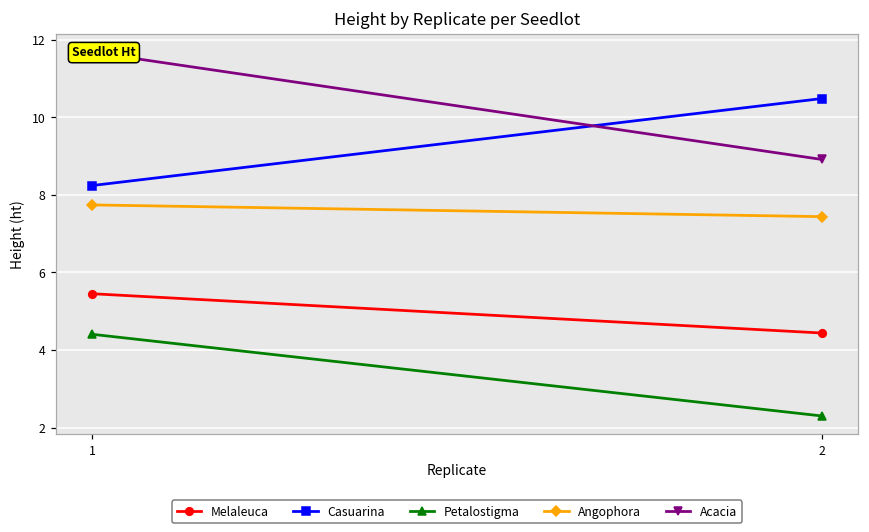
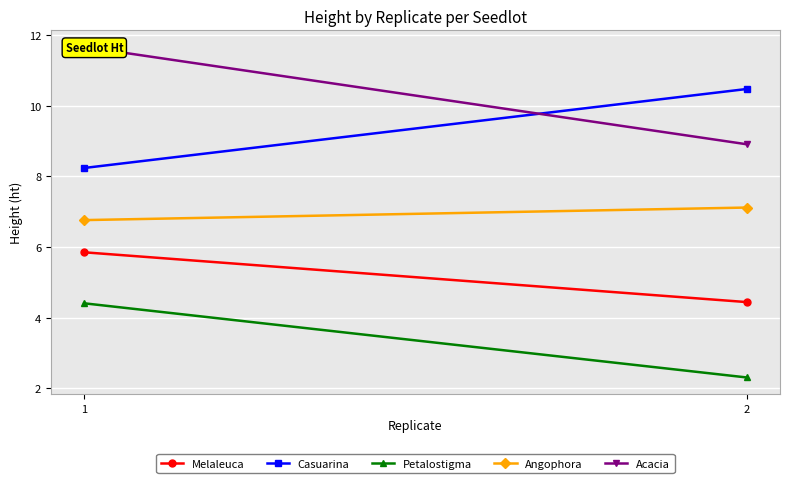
  {
    "Melaleuca": {
-     "1": 5.5,
+     "1": 5.9,
      "2": 4.4
    },
    "Casuarina": {
      "1": 8.2,
      "2": 10.5
    },
    "Petalostigma": {
      "1": 4.4,
      "2": 2.3
    },
    "Angophora": {
-     "1": 7.7,
-     "2": 7.4
+     "1": 6.8,
+     "2": 7.1
    },
    "Acacia": {
      "2": 8.9
    }
  }
